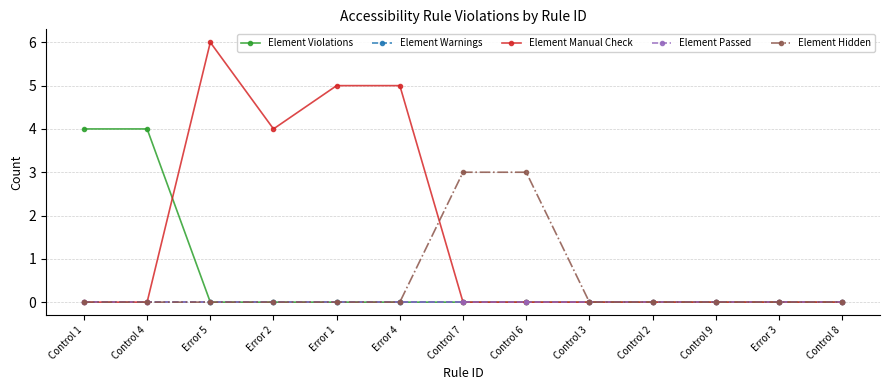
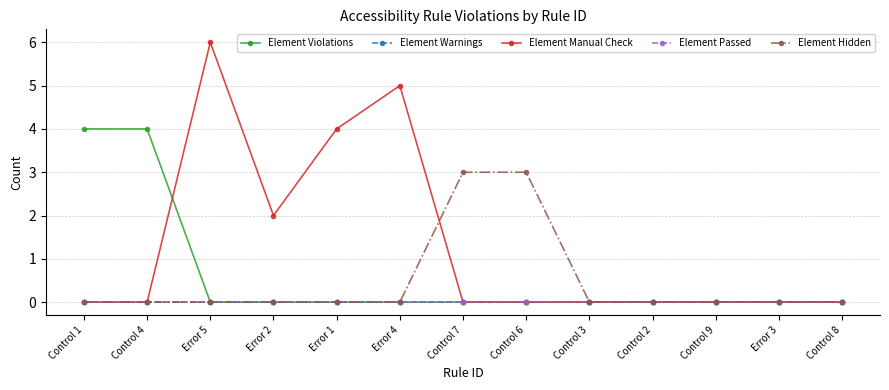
  {
    "Element Violations": {
      "Control 1": 4,
      "Control 4": 4
    },
    "Element Manual Check": {
      "Error 5": 6,
-     "Error 2": 4,
-     "Error 1": 5,
+     "Error 2": 2,
+     "Error 1": 4,
      "Error 4": 5
    },
    "Element Hidden": {
      "Control 7": 3,
      "Control 6": 3
    }
  }
